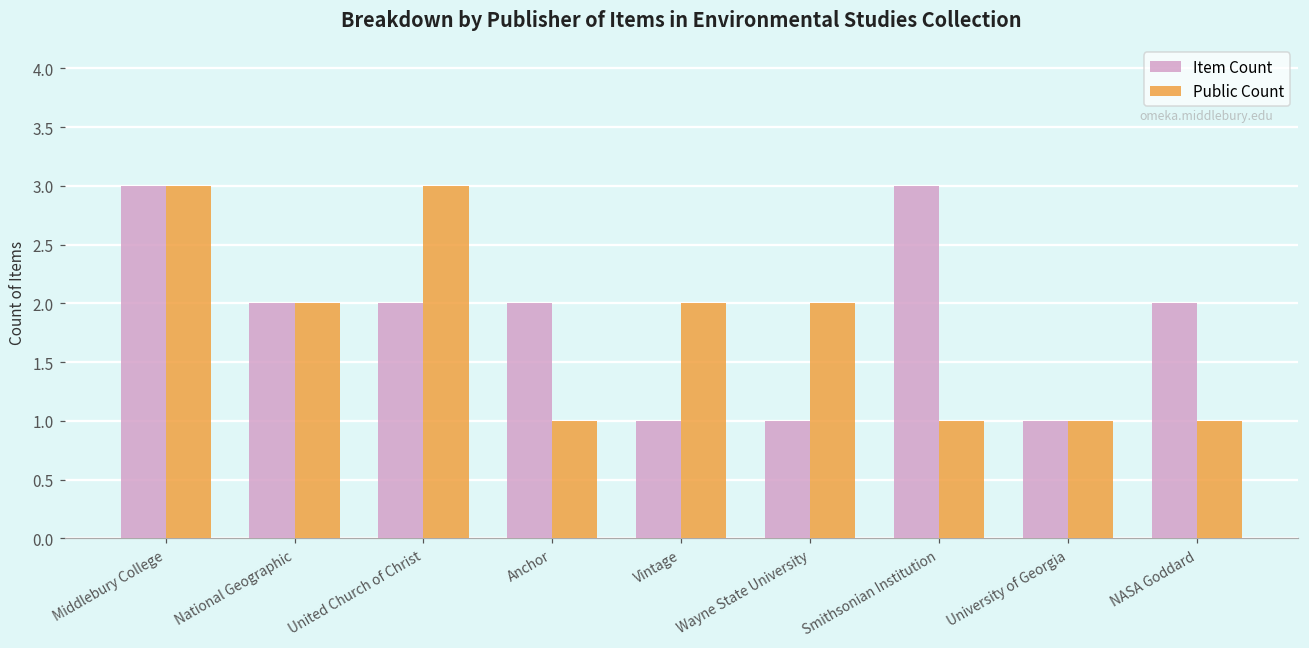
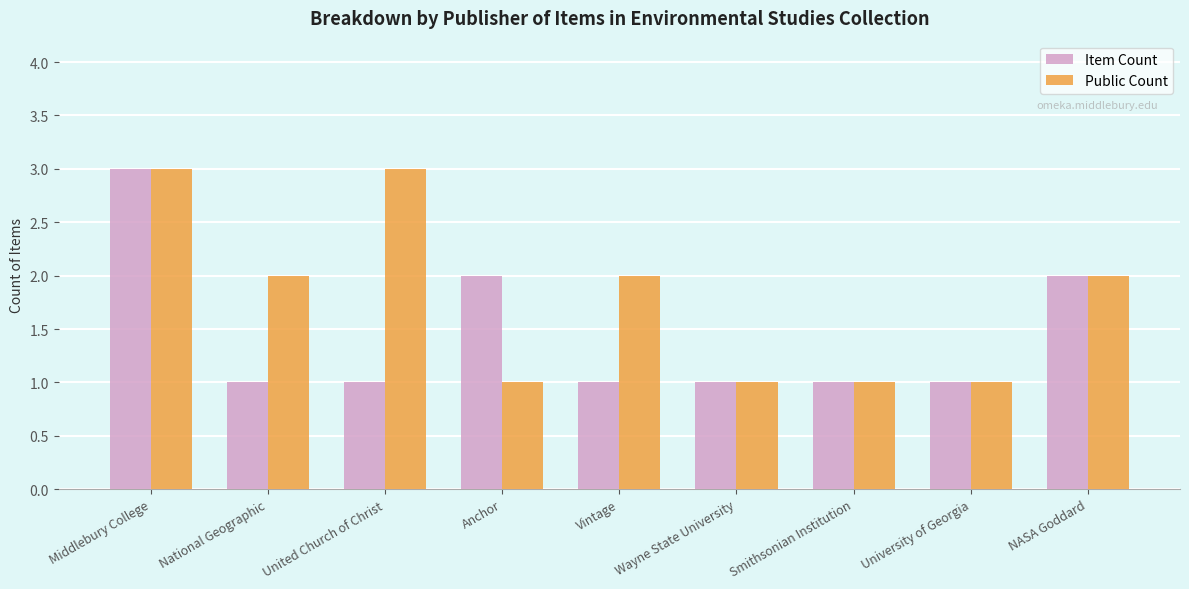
  {
    "Item Count": {
      "Middlebury College": 3,
-     "National Geographic": 2,
-     "United Church of Christ": 2,
+     "National Geographic": 1,
+     "United Church of Christ": 1,
      "Anchor": 2,
      "Vintage": 1,
      "Wayne State University": 1,
-     "Smithsonian Institution": 3,
+     "Smithsonian Institution": 1,
      "University of Georgia": 1,
      "NASA Goddard": 2
    },
    "Public Count": {
      "Middlebury College": 3,
      "National Geographic": 2,
      "United Church of Christ": 3,
      "Anchor": 1,
      "Vintage": 2,
-     "Wayne State University": 2,
+     "Wayne State University": 1,
      "Smithsonian Institution": 1,
      "University of Georgia": 1,
-     "NASA Goddard": 1
+     "NASA Goddard": 2
    }
  }
